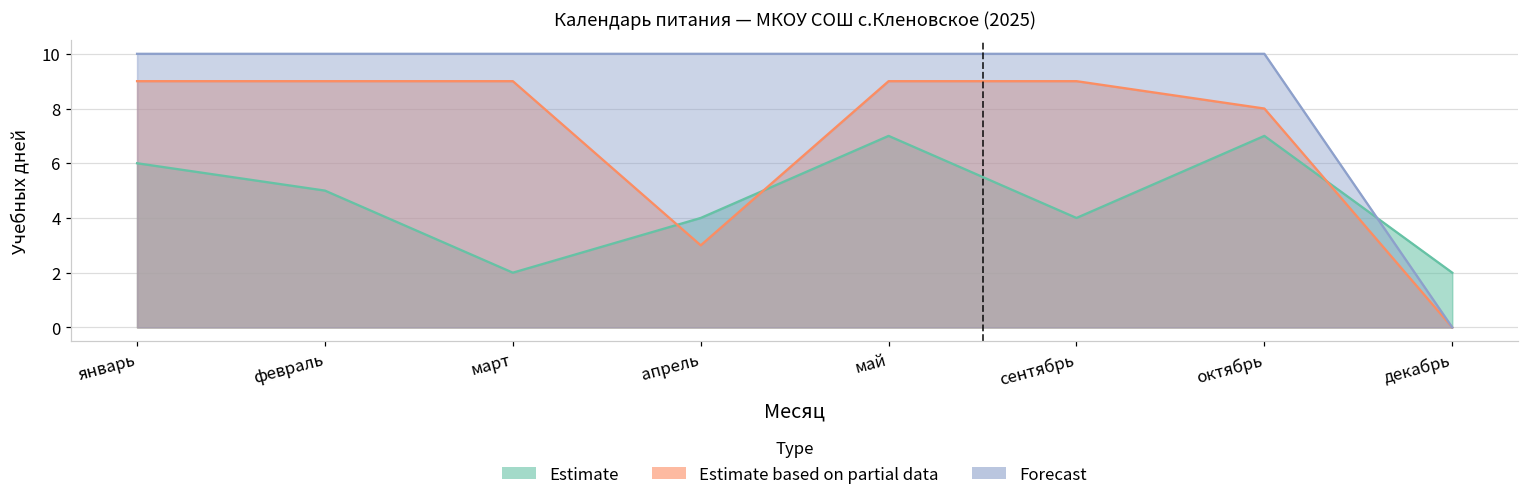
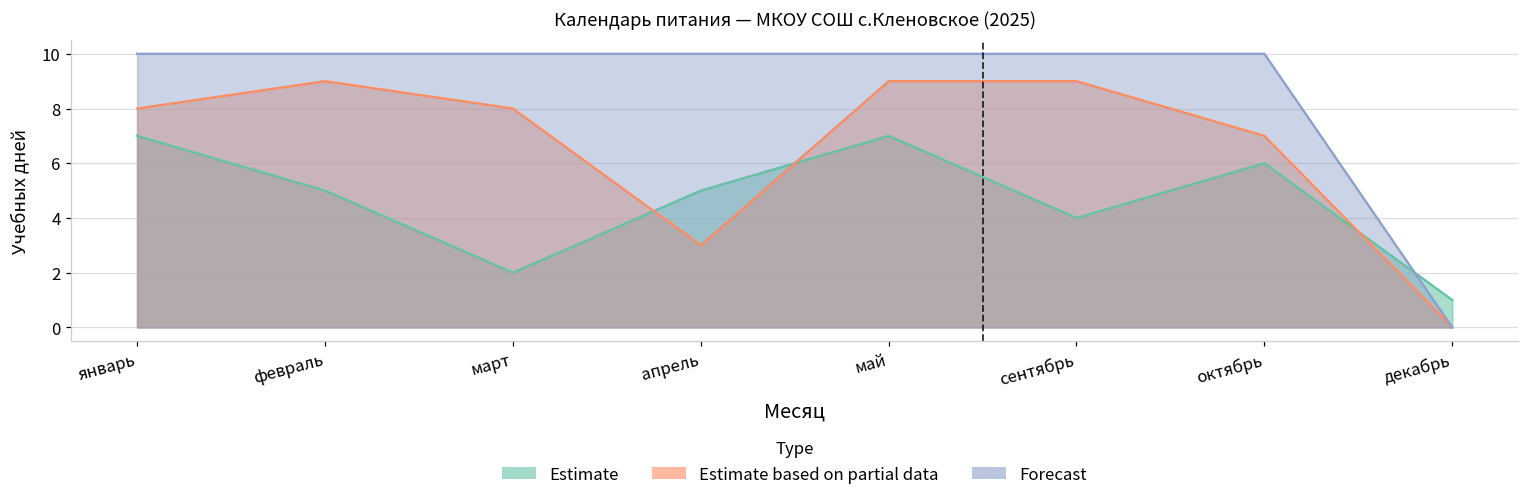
  {
    "Estimate": {
-     "январь": 6,
+     "январь": 7,
      "февраль": 5,
      "март": 2,
-     "апрель": 4,
+     "апрель": 5,
      "май": 7,
      "сентябрь": 4,
-     "октябрь": 7,
-     "декабрь": 2
+     "октябрь": 6,
+     "декабрь": 1
    },
    "Estimate based on partial data": {
-     "январь": 9,
+     "январь": 8,
      "февраль": 9,
-     "март": 9,
+     "март": 8,
      "апрель": 3,
      "май": 9,
      "сентябрь": 9,
-     "октябрь": 8
+     "октябрь": 7
    },
    "Forecast": {
      "январь": 10,
      "февраль": 10,
      "март": 10,
      "апрель": 10,
      "май": 10,
      "сентябрь": 10,
      "октябрь": 10
    }
  }
